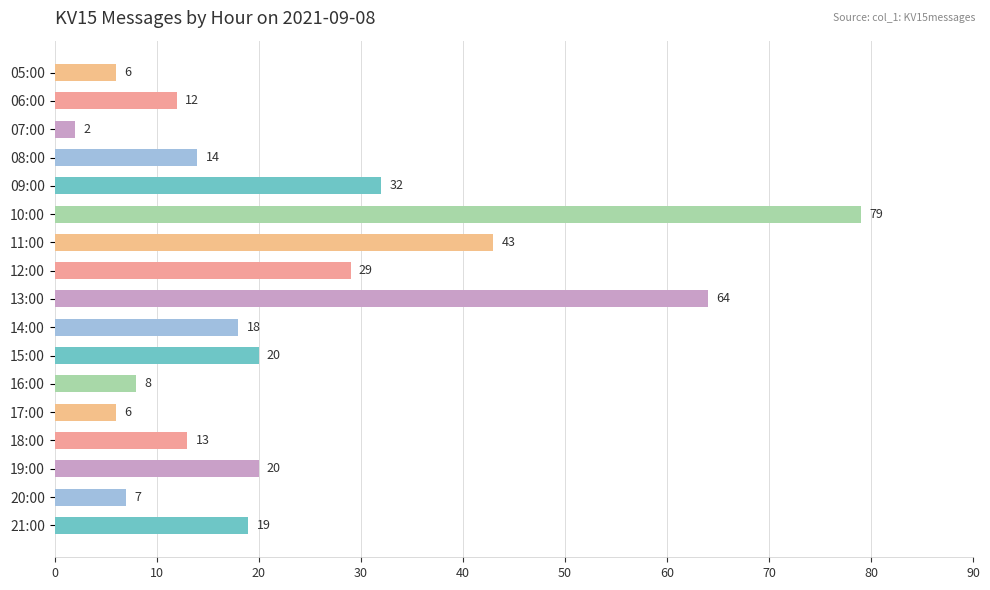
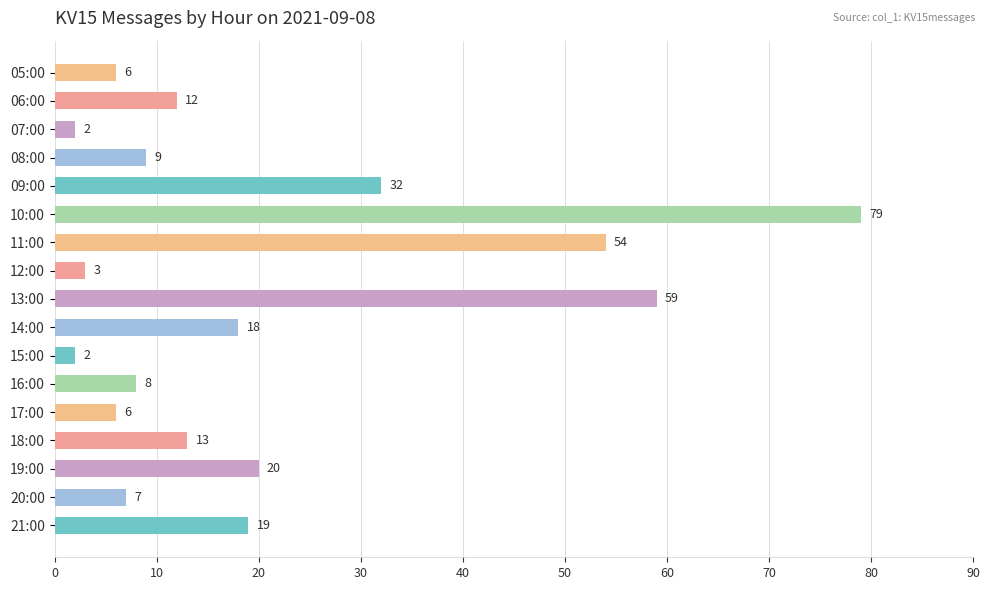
  {
    "05:00": 6,
    "06:00": 12,
    "07:00": 2,
-   "08:00": 14,
+   "08:00": 9,
    "09:00": 32,
    "10:00": 79,
-   "11:00": 43,
-   "12:00": 29,
-   "13:00": 64,
+   "11:00": 54,
+   "12:00": 3,
+   "13:00": 59,
    "14:00": 18,
-   "15:00": 20,
+   "15:00": 2,
    "16:00": 8,
    "17:00": 6,
    "18:00": 13,
    "19:00": 20,
    "20:00": 7,
    "21:00": 19
  }
